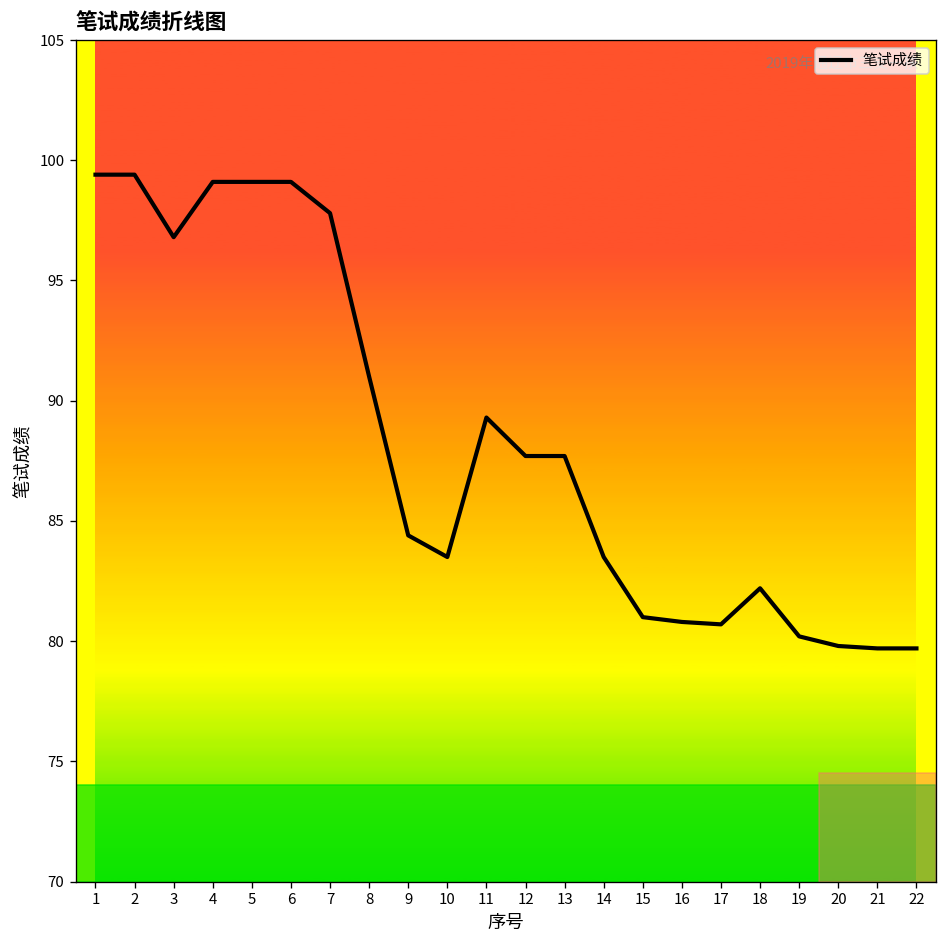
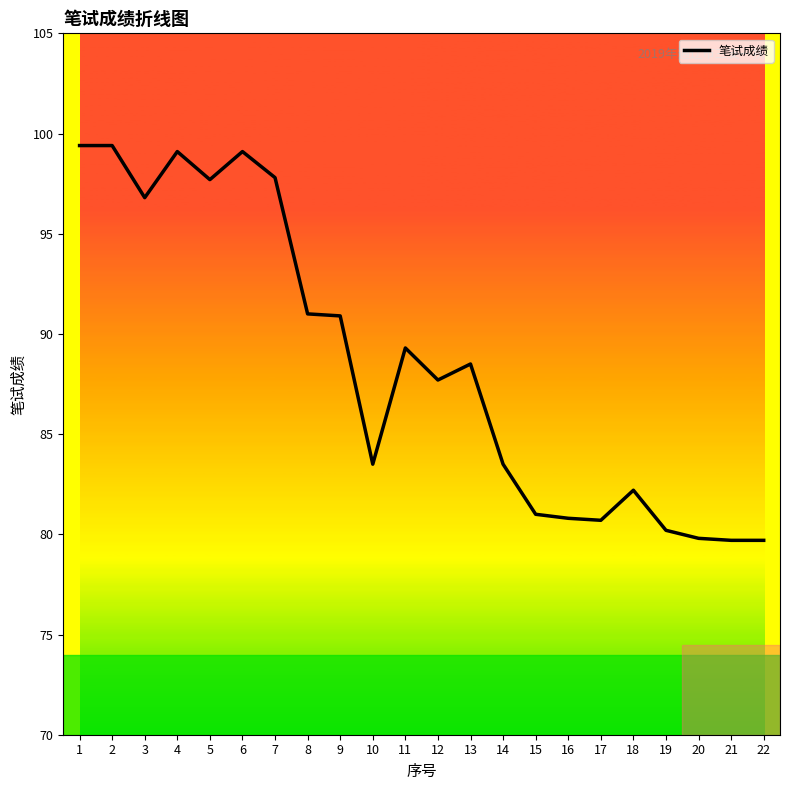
  {
    "1": 99.4,
    "2": 99.4,
    "3": 96.8,
    "4": 99.1,
-   "5": 99.1,
+   "5": 97.7,
    "6": 99.1,
    "7": 97.8,
    "8": 91.0,
-   "9": 84.4,
+   "9": 90.9,
    "10": 83.5,
    "11": 89.3,
    "12": 87.7,
-   "13": 87.7,
+   "13": 88.5,
    "14": 83.5,
    "15": 81.0,
    "16": 80.8,
    "17": 80.7,
    "18": 82.2,
    "19": 80.2,
    "20": 79.8,
    "21": 79.7,
    "22": 79.7
  }
